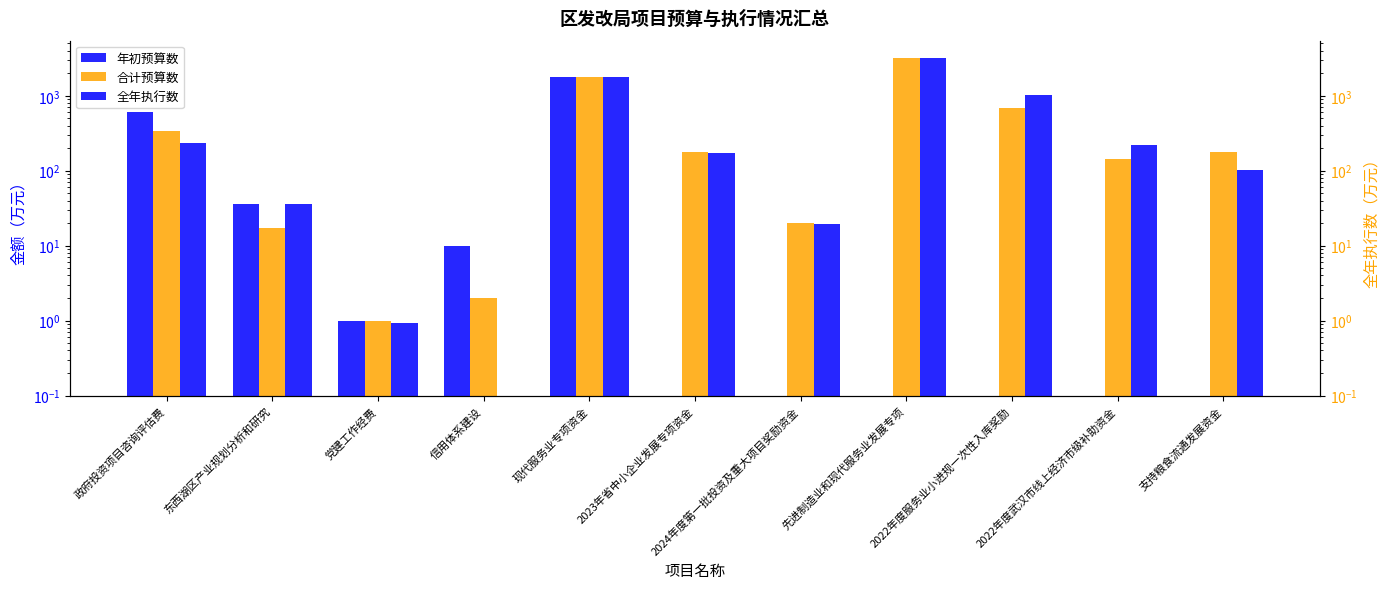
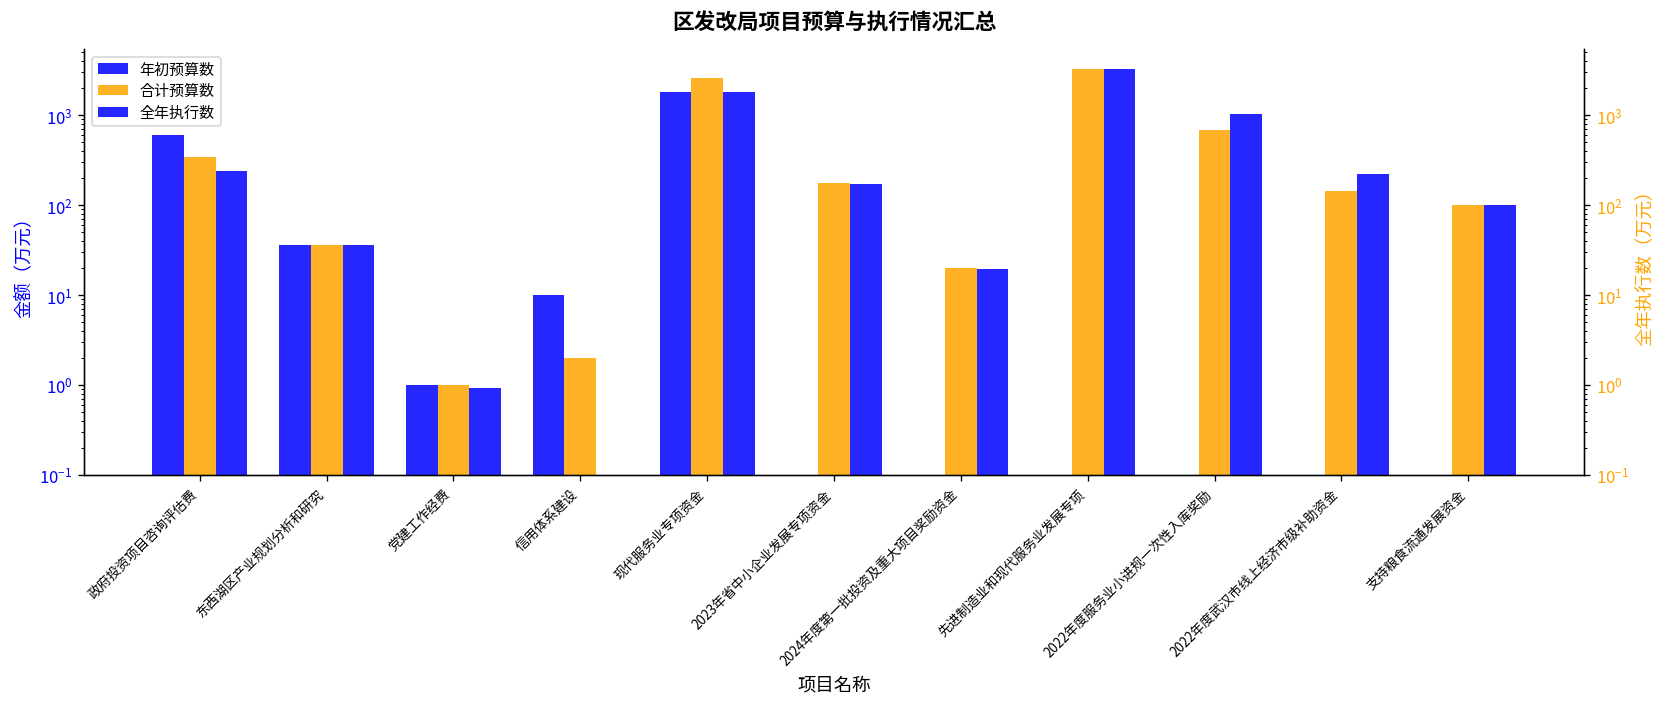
  {
    "合计预算数": {
      "政府投资项目咨询评估费": 300,
-     "东西湖区产业规划分析和研究": 17,
+     "东西湖区产业规划分析和研究": 40,
      "党建工作经费": 1,
      "信用体系建设": 2,
-     "现代服务业专项资金": 1800,
+     "现代服务业专项资金": 2600,
      "2023年省中小企业发展专项资金": 180,
      "2024年度第一批投资及重大项目奖励资金": 20,
      "先进制造业和现代服务业发展专项": 3200,
      "2022年度服务业小进规一次性入库奖励": 700,
      "2022年度武汉市线上经济市级补助资金": 140,
-     "支持粮食流通发展资金": 180
+     "支持粮食流通发展资金": 100
    }
  }
